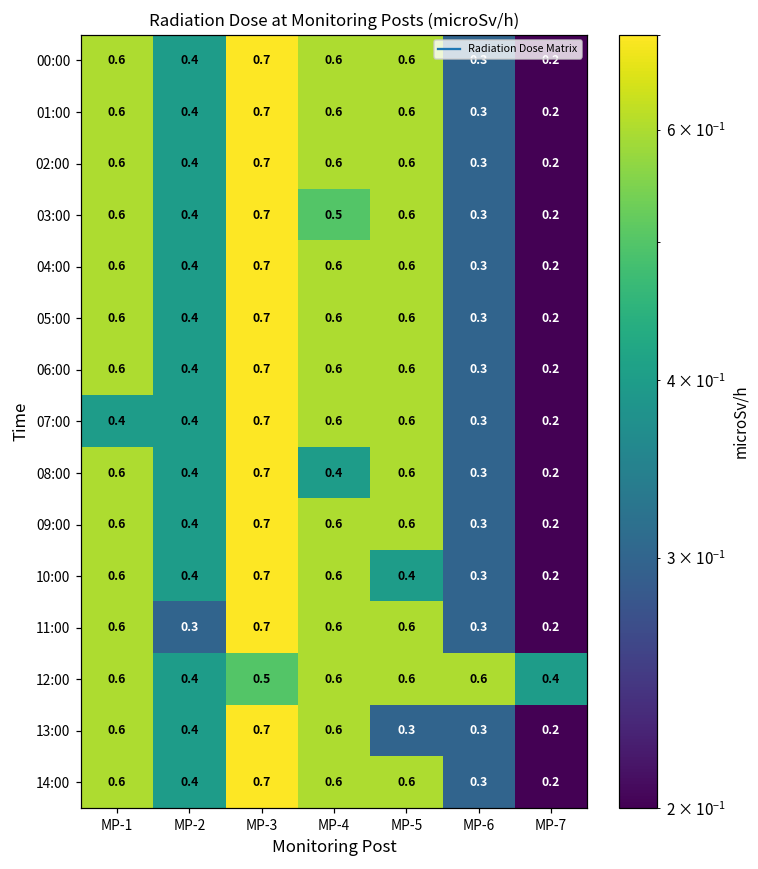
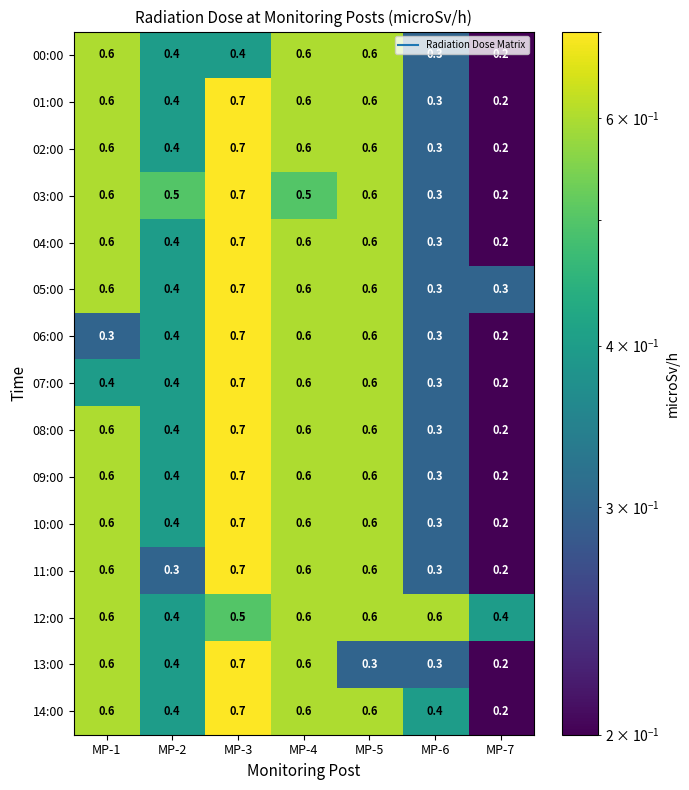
  {
    "00:00": {
      "MP-1": 0.6,
      "MP-2": 0.4,
-     "MP-3": 0.7,
+     "MP-3": 0.4,
      "MP-4": 0.6,
      "MP-5": 0.6
    },
    "01:00": {
      "MP-1": 0.6,
      "MP-2": 0.4,
      "MP-3": 0.7,
      "MP-4": 0.6,
      "MP-5": 0.6,
      "MP-6": 0.3,
      "MP-7": 0.2
    },
    "02:00": {
      "MP-1": 0.6,
      "MP-2": 0.4,
      "MP-3": 0.7,
      "MP-4": 0.6,
      "MP-5": 0.6,
      "MP-6": 0.3,
      "MP-7": 0.2
    },
    "03:00": {
      "MP-1": 0.6,
-     "MP-2": 0.4,
+     "MP-2": 0.5,
      "MP-3": 0.7,
      "MP-4": 0.5,
      "MP-5": 0.6,
      "MP-6": 0.3,
      "MP-7": 0.2
    },
    "04:00": {
      "MP-1": 0.6,
      "MP-2": 0.4,
      "MP-3": 0.7,
      "MP-4": 0.6,
      "MP-5": 0.6,
      "MP-6": 0.3,
      "MP-7": 0.2
    },
    "05:00": {
      "MP-1": 0.6,
      "MP-2": 0.4,
      "MP-3": 0.7,
      "MP-4": 0.6,
      "MP-5": 0.6,
      "MP-6": 0.3,
-     "MP-7": 0.2
+     "MP-7": 0.3
    },
    "06:00": {
-     "MP-1": 0.6,
+     "MP-1": 0.3,
      "MP-2": 0.4,
      "MP-3": 0.7,
      "MP-4": 0.6,
      "MP-5": 0.6,
      "MP-6": 0.3,
      "MP-7": 0.2
    },
    "07:00": {
      "MP-1": 0.4,
      "MP-2": 0.4,
      "MP-3": 0.7,
      "MP-4": 0.6,
      "MP-5": 0.6,
      "MP-6": 0.3,
      "MP-7": 0.2
    },
    "08:00": {
      "MP-1": 0.6,
      "MP-2": 0.4,
      "MP-3": 0.7,
-     "MP-4": 0.4,
+     "MP-4": 0.6,
      "MP-5": 0.6,
      "MP-6": 0.3,
      "MP-7": 0.2
    },
    "09:00": {
      "MP-1": 0.6,
      "MP-2": 0.4,
      "MP-3": 0.7,
      "MP-4": 0.6,
      "MP-5": 0.6,
      "MP-6": 0.3,
      "MP-7": 0.2
    },
    "10:00": {
      "MP-1": 0.6,
      "MP-2": 0.4,
      "MP-3": 0.7,
      "MP-4": 0.6,
-     "MP-5": 0.4,
+     "MP-5": 0.6,
      "MP-6": 0.3,
      "MP-7": 0.2
    },
    "11:00": {
      "MP-1": 0.6,
      "MP-2": 0.3,
      "MP-3": 0.7,
      "MP-4": 0.6,
      "MP-5": 0.6,
      "MP-6": 0.3,
      "MP-7": 0.2
    },
    "12:00": {
      "MP-1": 0.6,
      "MP-2": 0.4,
      "MP-3": 0.5,
      "MP-4": 0.6,
      "MP-5": 0.6,
      "MP-6": 0.6,
      "MP-7": 0.4
    },
    "13:00": {
      "MP-1": 0.6,
      "MP-2": 0.4,
      "MP-3": 0.7,
      "MP-4": 0.6,
      "MP-5": 0.3,
      "MP-6": 0.3,
      "MP-7": 0.2
    },
    "14:00": {
      "MP-1": 0.6,
      "MP-2": 0.4,
      "MP-3": 0.7,
      "MP-4": 0.6,
      "MP-5": 0.6,
-     "MP-6": 0.3,
+     "MP-6": 0.4,
      "MP-7": 0.2
    }
  }
